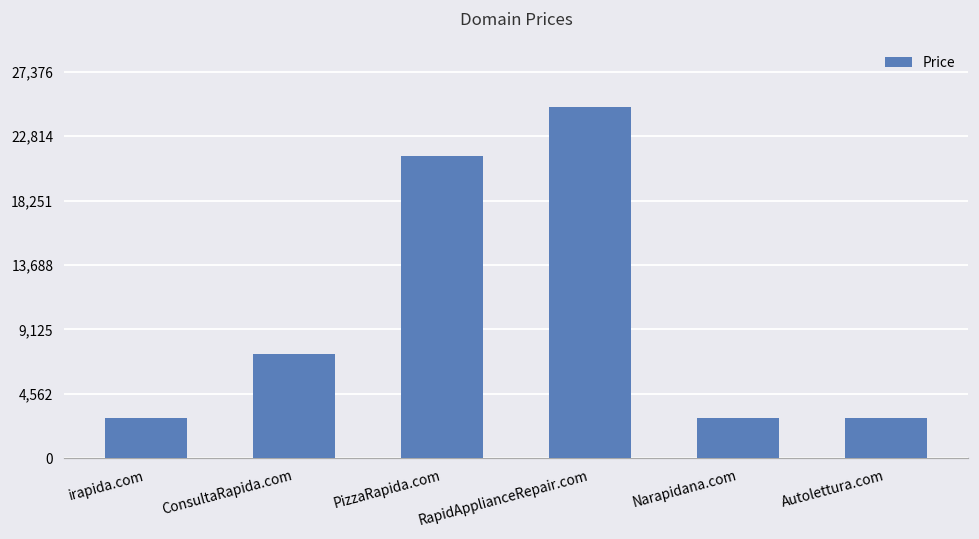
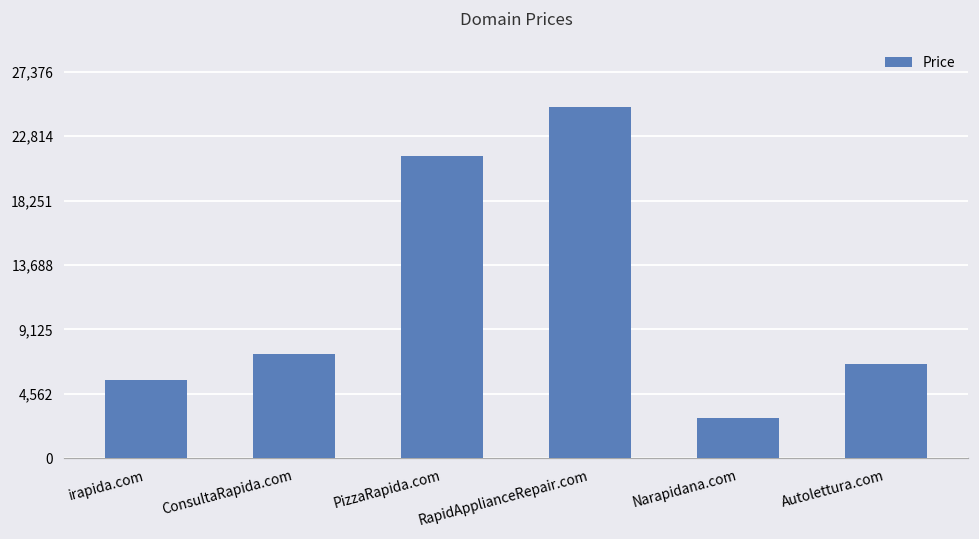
  {
-   "irapida.com": "2,900",
+   "irapida.com": "5,500",
    "ConsultaRapida.com": "7,400",
    "PizzaRapida.com": "21,400",
    "RapidApplianceRepair.com": "24,900",
    "Narapidana.com": "2,900",
-   "Autolettura.com": "2,900"
+   "Autolettura.com": "6,700"
  }
